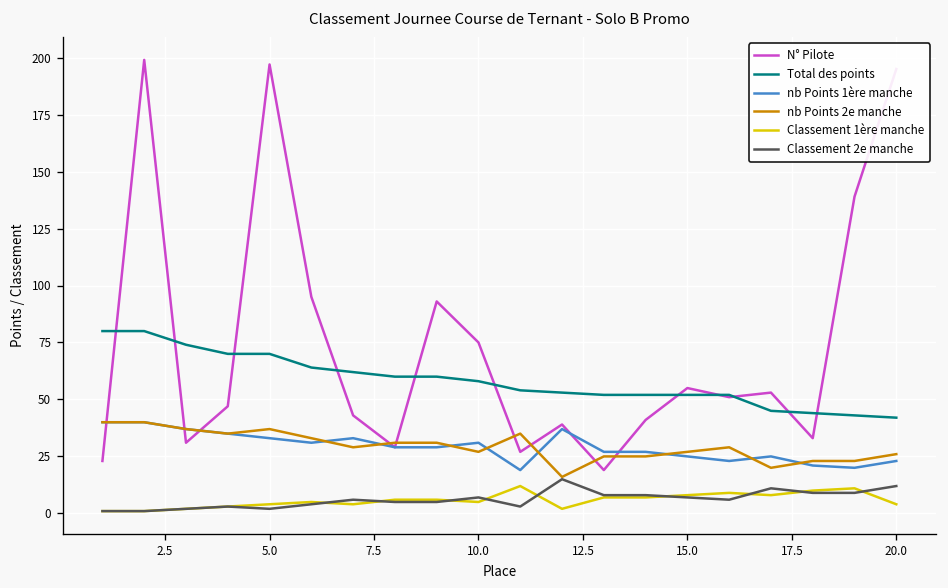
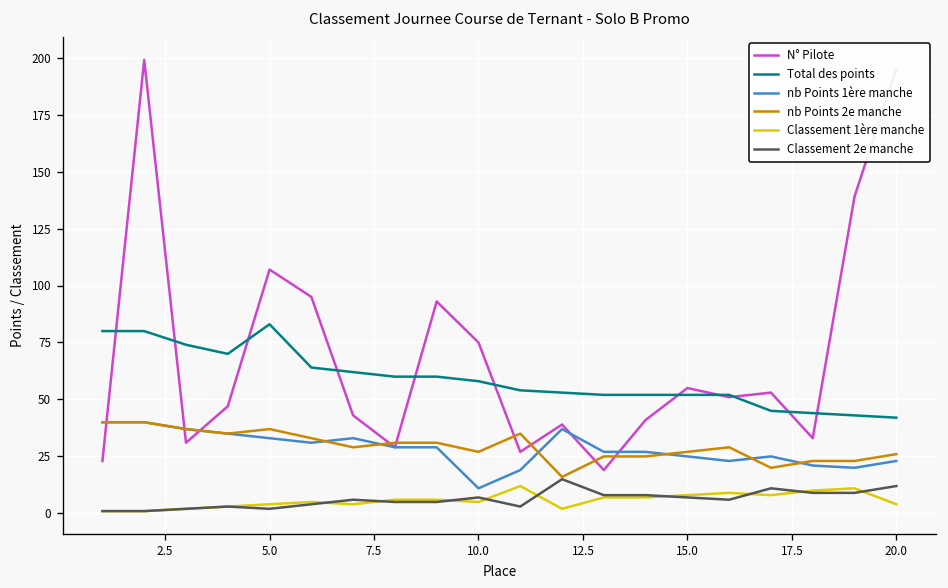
  {
    "N° Pilote": {
-     "5.0": 197,
+     "5.0": 107,
      "10.0": 75,
      "15.0": 55
    },
    "Total des points": {
-     "5.0": 70,
+     "5.0": 83,
      "10.0": 58,
      "15.0": 52,
      "20.0": 42
    },
    "nb Points 1ère manche": {
      "5.0": 33,
-     "10.0": 31,
+     "10.0": 11,
      "15.0": 25,
      "20.0": 23
    },
    "nb Points 2e manche": {
      "5.0": 37,
      "10.0": 27,
      "15.0": 27,
      "20.0": 26
    },
    "Classement 1ère manche": {
      "5.0": 4,
      "10.0": 5,
      "20.0": 4
    },
    "Classement 2e manche": {
      "5.0": 2,
      "10.0": 7,
      "20.0": 12
    }
  }
